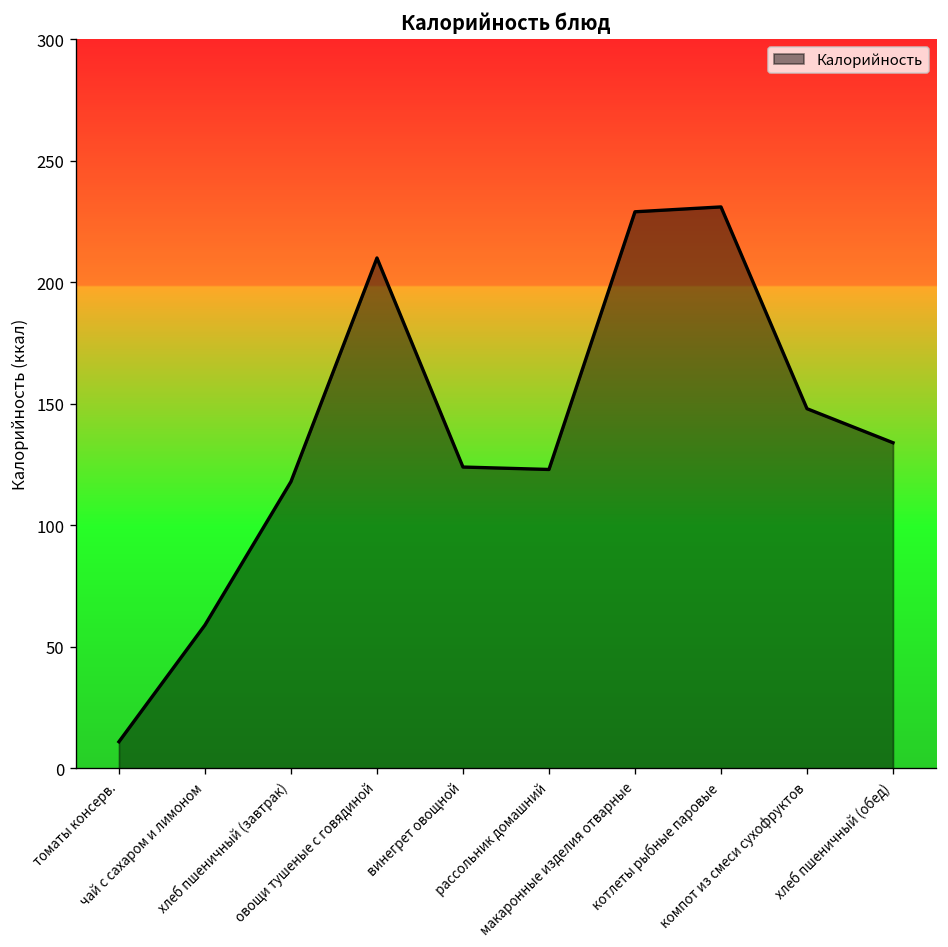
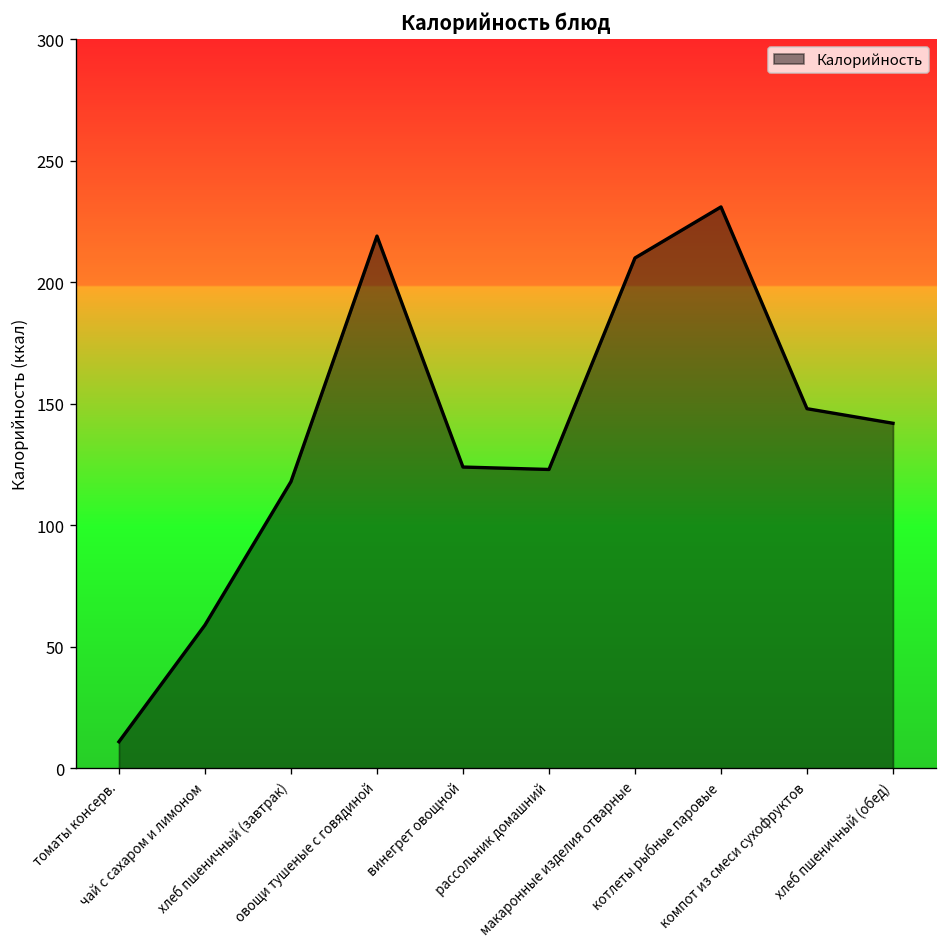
  {
    "томаты консерв.": 11,
    "чай с сахаром и лимоном": 59,
    "хлеб пшеничный (завтрак)": 118,
-   "овощи тушеные с говядиной": 210,
+   "овощи тушеные с говядиной": 219,
    "винегрет овощной": 124,
    "рассольник домашний": 123,
-   "макаронные изделия отварные": 229,
+   "макаронные изделия отварные": 210,
    "котлеты рыбные паровые": 231,
    "компот из смеси сухофруктов": 148,
-   "хлеб пшеничный (обед)": 134
+   "хлеб пшеничный (обед)": 142
  }
